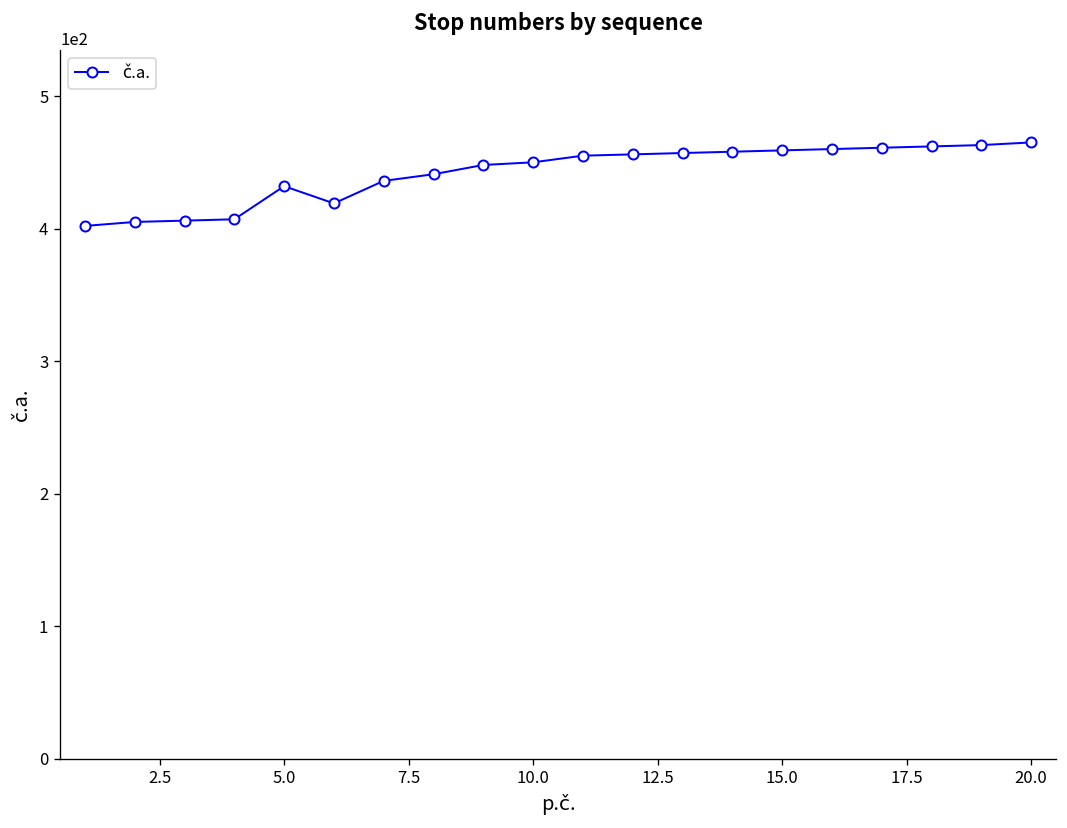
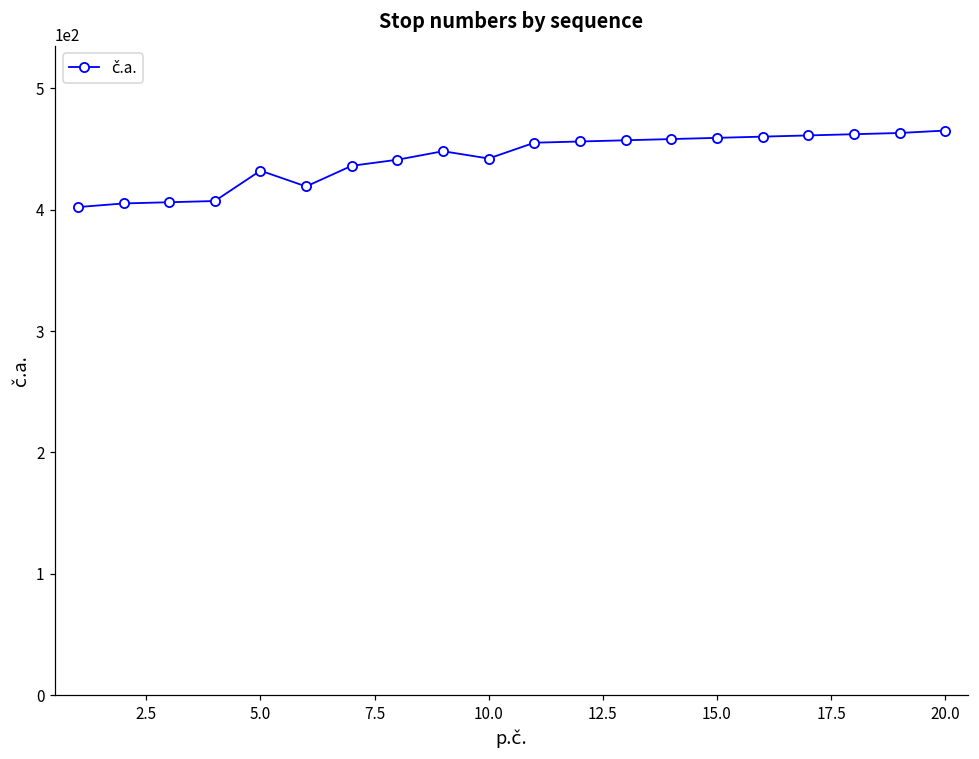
  {
    "5.0": 432,
-   "10.0": 450,
+   "10.0": 442,
    "15.0": 459,
    "20.0": 465
  }
